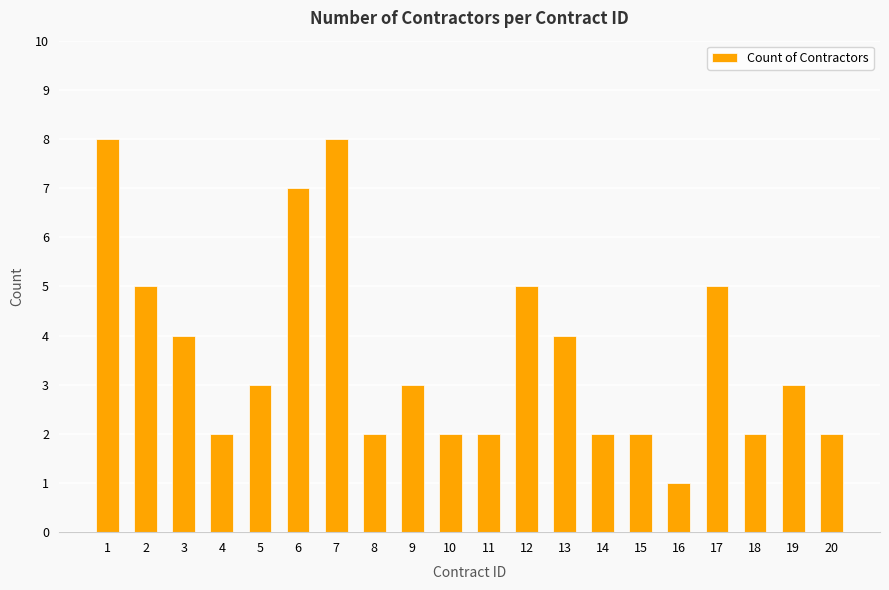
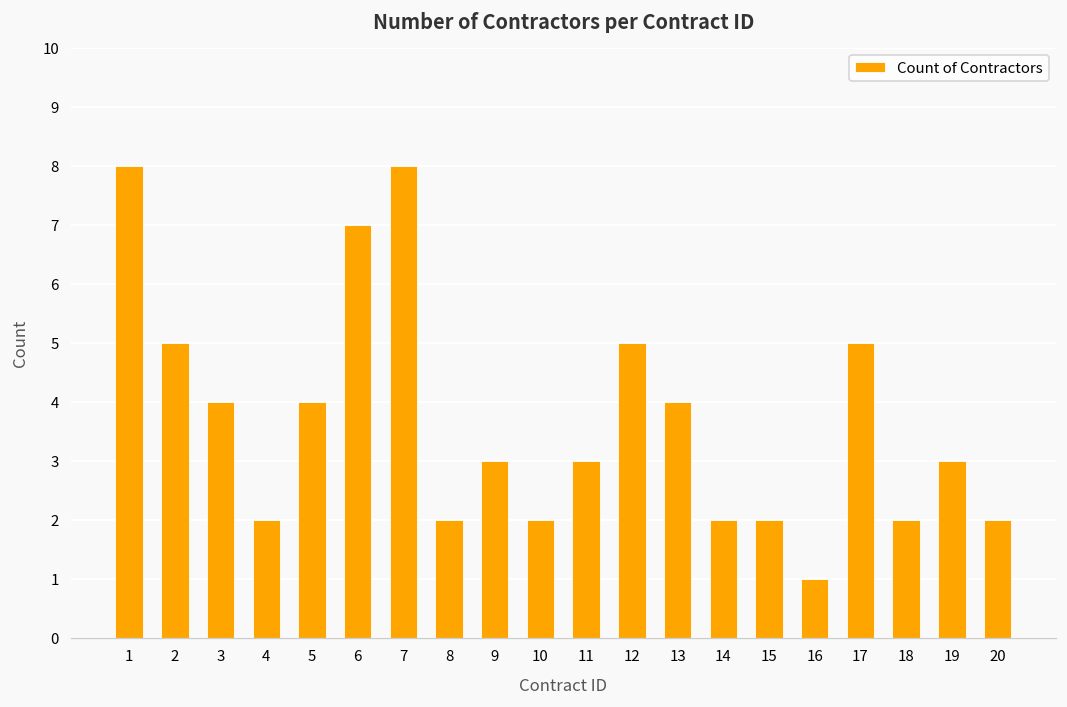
  {
    "1": 8,
    "2": 5,
    "3": 4,
    "4": 2,
-   "5": 3,
+   "5": 4,
    "6": 7,
    "7": 8,
    "8": 2,
    "9": 3,
    "10": 2,
-   "11": 2,
+   "11": 3,
    "12": 5,
    "13": 4,
    "14": 2,
    "15": 2,
    "16": 1,
    "17": 5,
    "18": 2,
    "19": 3,
    "20": 2
  }
